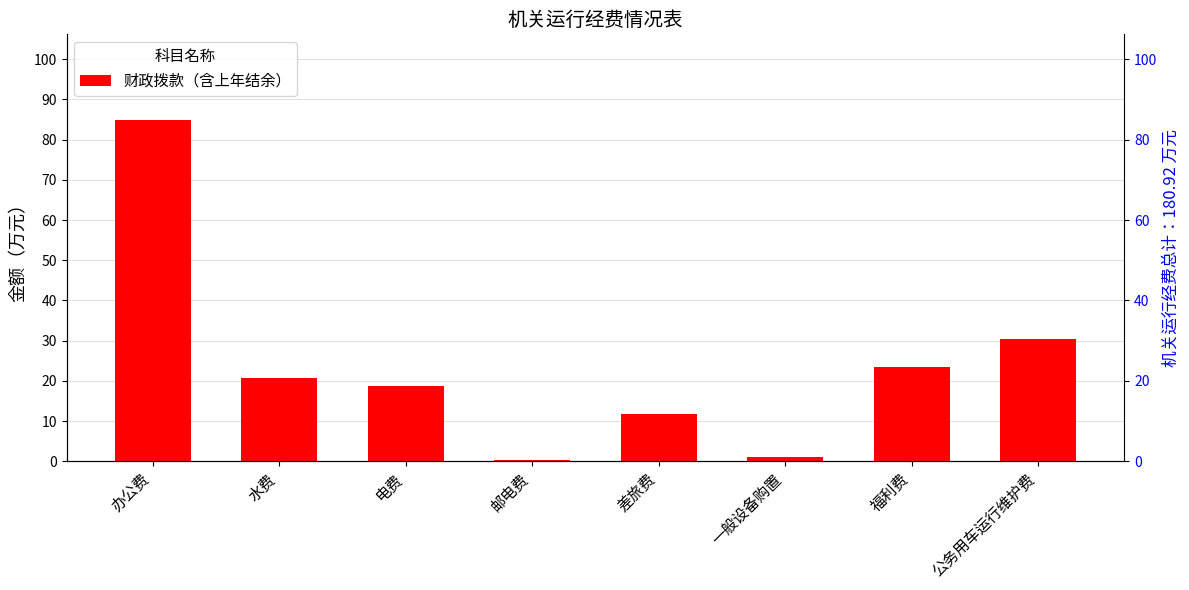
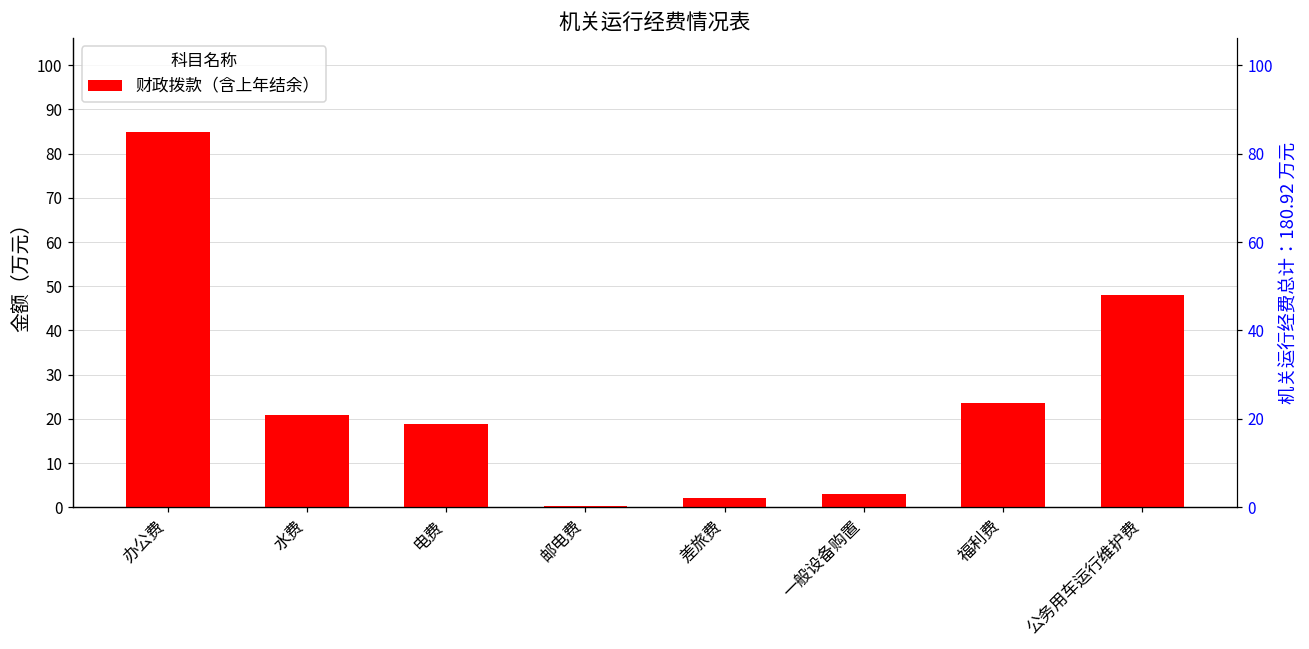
  {
    "办公费": 85,
    "水费": 21,
    "电费": 19,
-   "差旅费": 12,
-   "一般设备购置": 1,
+   "差旅费": 2,
+   "一般设备购置": 3,
    "福利费": 24,
-   "公务用车运行维护费": 30
+   "公务用车运行维护费": 48
  }
